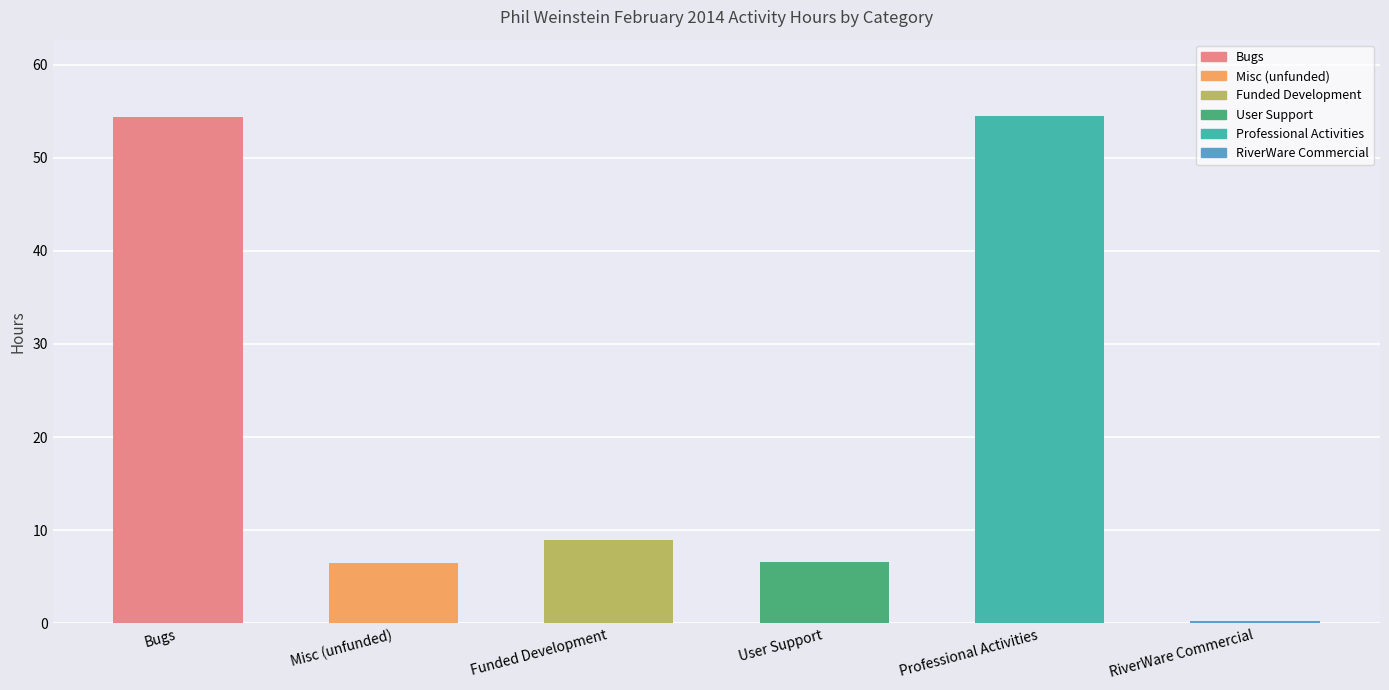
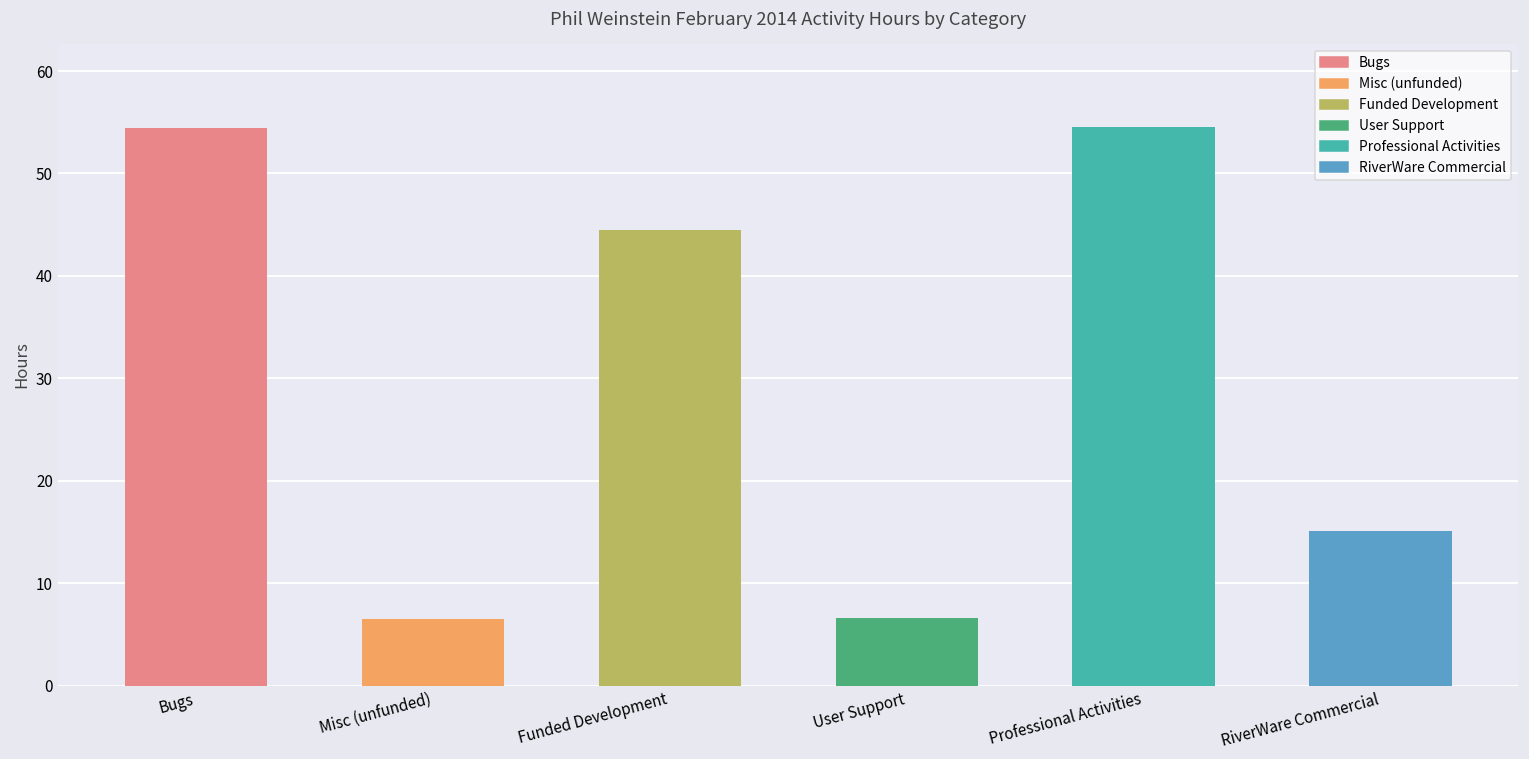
  {
    "Bugs": 54,
    "Misc (unfunded)": 7,
-   "Funded Development": 9,
+   "Funded Development": 45,
    "User Support": 7,
    "Professional Activities": 55,
-   "RiverWare Commercial": 0
+   "RiverWare Commercial": 15
  }
